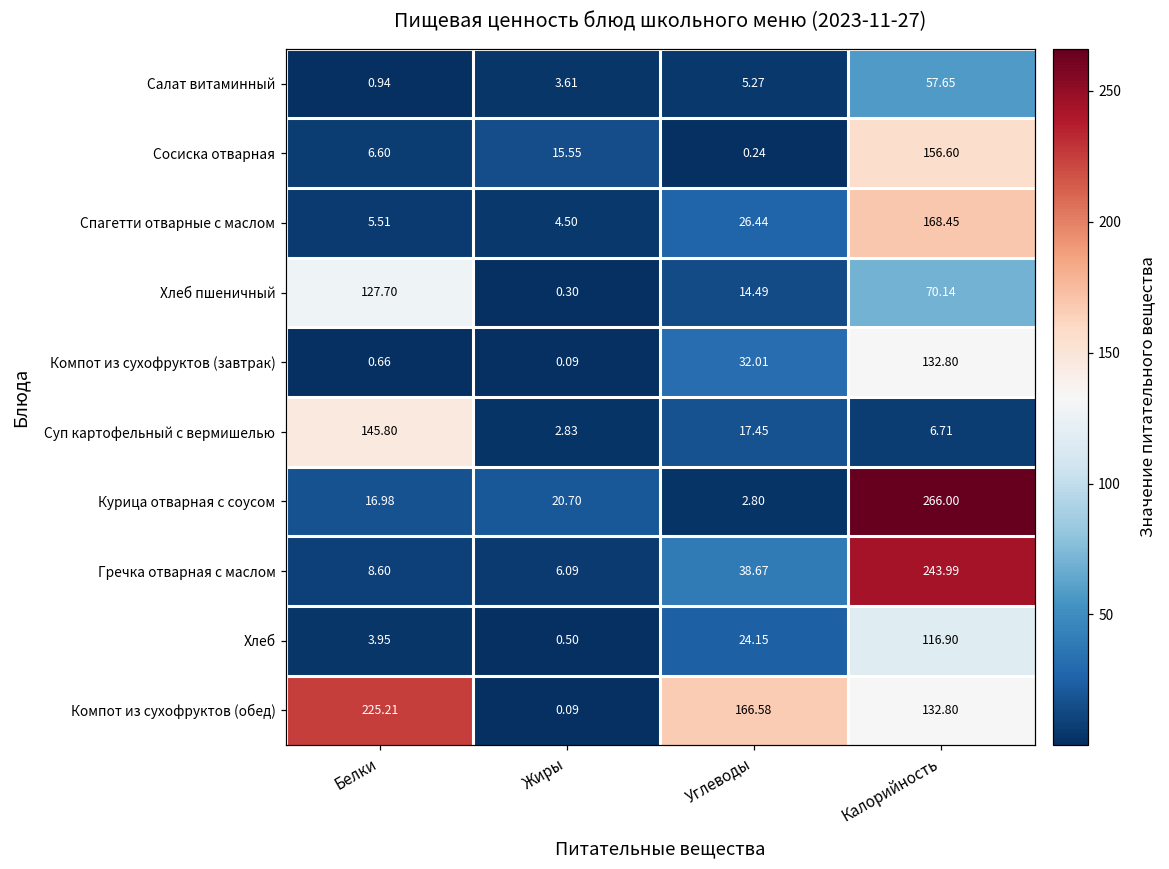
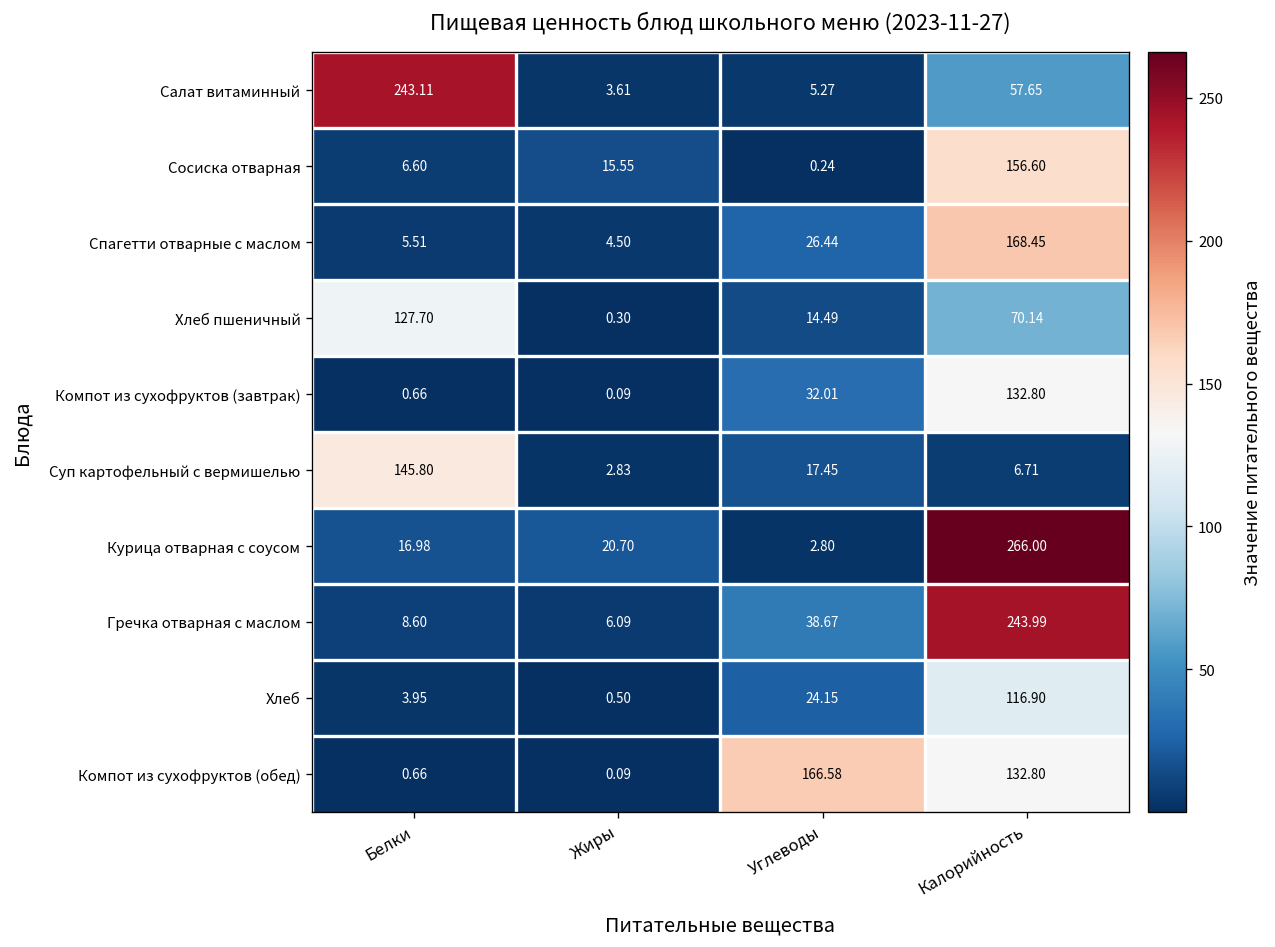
  {
    "Салат витаминный": {
-     "Белки": 0.94,
+     "Белки": 243.11,
      "Жиры": 3.61,
      "Углеводы": 5.27,
      "Калорийность": 57.65
    },
    "Сосиска отварная": {
      "Белки": 6.60,
      "Жиры": 15.55,
      "Углеводы": 0.24,
      "Калорийность": 156.60
    },
    "Спагетти отварные с маслом": {
      "Белки": 5.51,
      "Жиры": 4.50,
      "Углеводы": 26.44,
      "Калорийность": 168.45
    },
    "Хлеб пшеничный": {
      "Белки": 127.70,
      "Жиры": 0.30,
      "Углеводы": 14.49,
      "Калорийность": 70.14
    },
    "Компот из сухофруктов (завтрак)": {
      "Белки": 0.66,
      "Жиры": 0.09,
      "Углеводы": 32.01,
      "Калорийность": 132.80
    },
    "Суп картофельный с вермишелью": {
      "Белки": 145.80,
      "Жиры": 2.83,
      "Углеводы": 17.45,
      "Калорийность": 6.71
    },
    "Курица отварная с соусом": {
      "Белки": 16.98,
      "Жиры": 20.70,
      "Углеводы": 2.80,
      "Калорийность": 266.00
    },
    "Гречка отварная с маслом": {
      "Белки": 8.60,
      "Жиры": 6.09,
      "Углеводы": 38.67,
      "Калорийность": 243.99
    },
    "Хлеб": {
      "Белки": 3.95,
      "Жиры": 0.50,
      "Углеводы": 24.15,
      "Калорийность": 116.90
    },
    "Компот из сухофруктов (обед)": {
-     "Белки": 225.21,
+     "Белки": 0.66,
      "Жиры": 0.09,
      "Углеводы": 166.58,
      "Калорийность": 132.80
    }
  }
